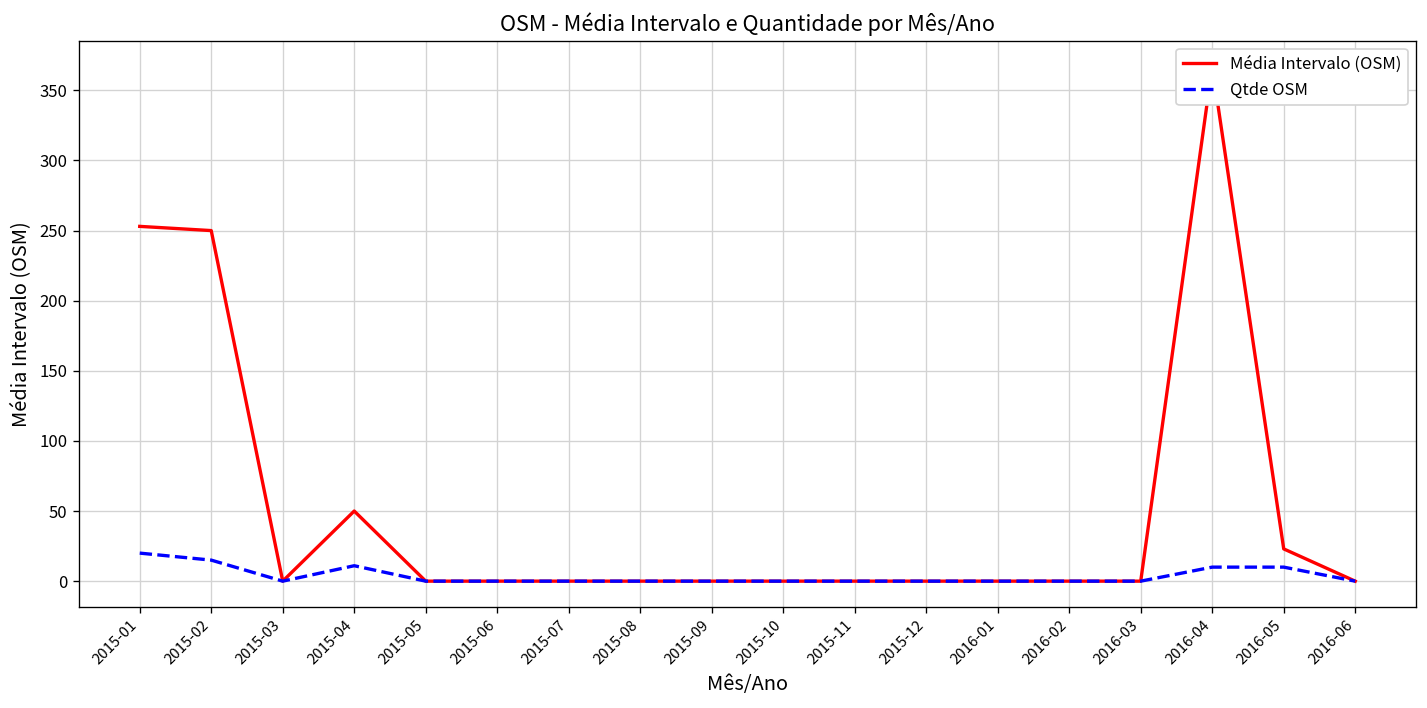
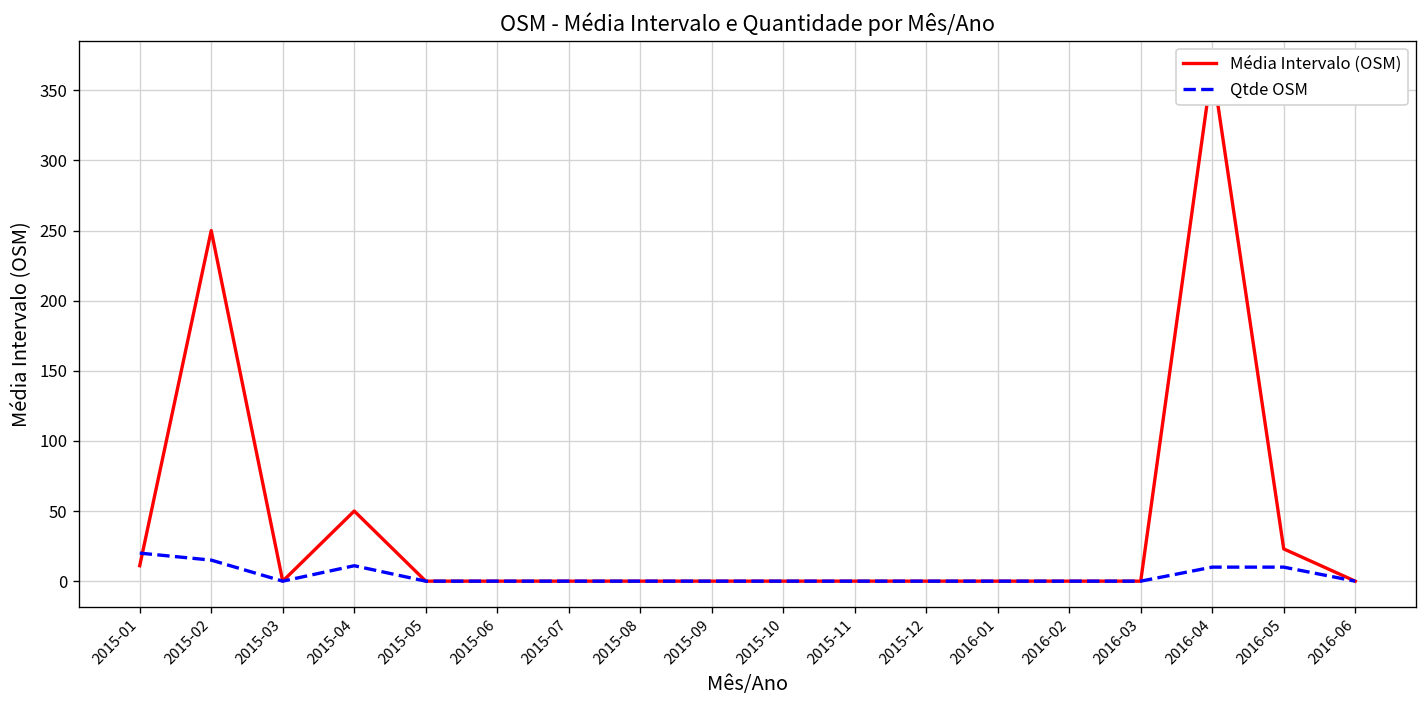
  {
    "Média Intervalo (OSM)": {
-     "2015-01": 253,
+     "2015-01": 11,
      "2015-02": 250,
      "2015-04": 50,
      "2016-05": 23
    },
    "Qtde OSM": {
      "2015-01": 20,
      "2015-02": 15,
      "2015-04": 11,
      "2016-04": 10,
      "2016-05": 10
    }
  }
